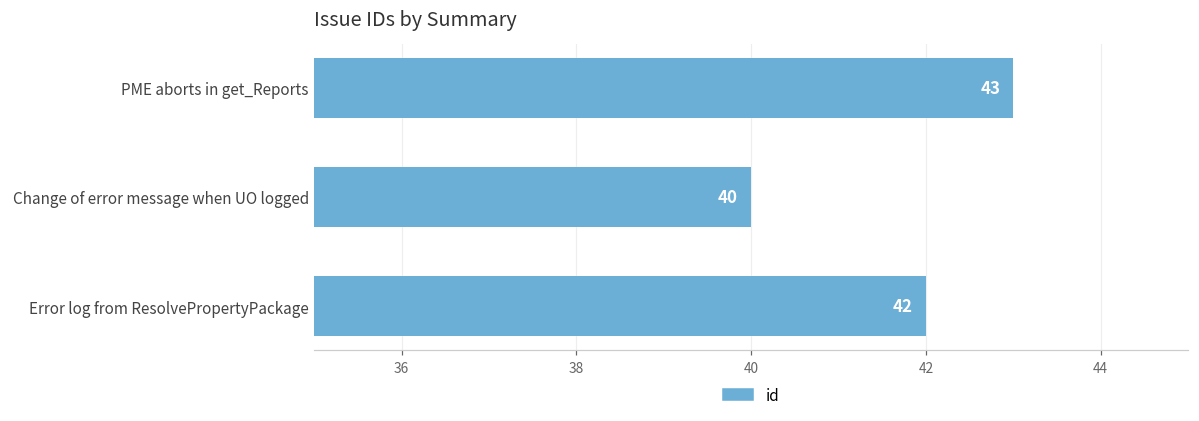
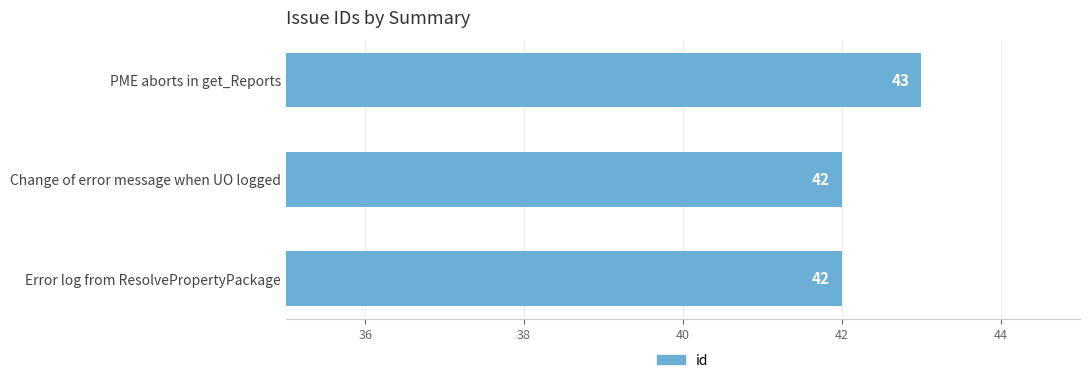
  {
    "PME aborts in get_Reports": 43,
-   "Change of error message when UO logged": 40,
+   "Change of error message when UO logged": 42,
    "Error log from ResolvePropertyPackage": 42
  }
